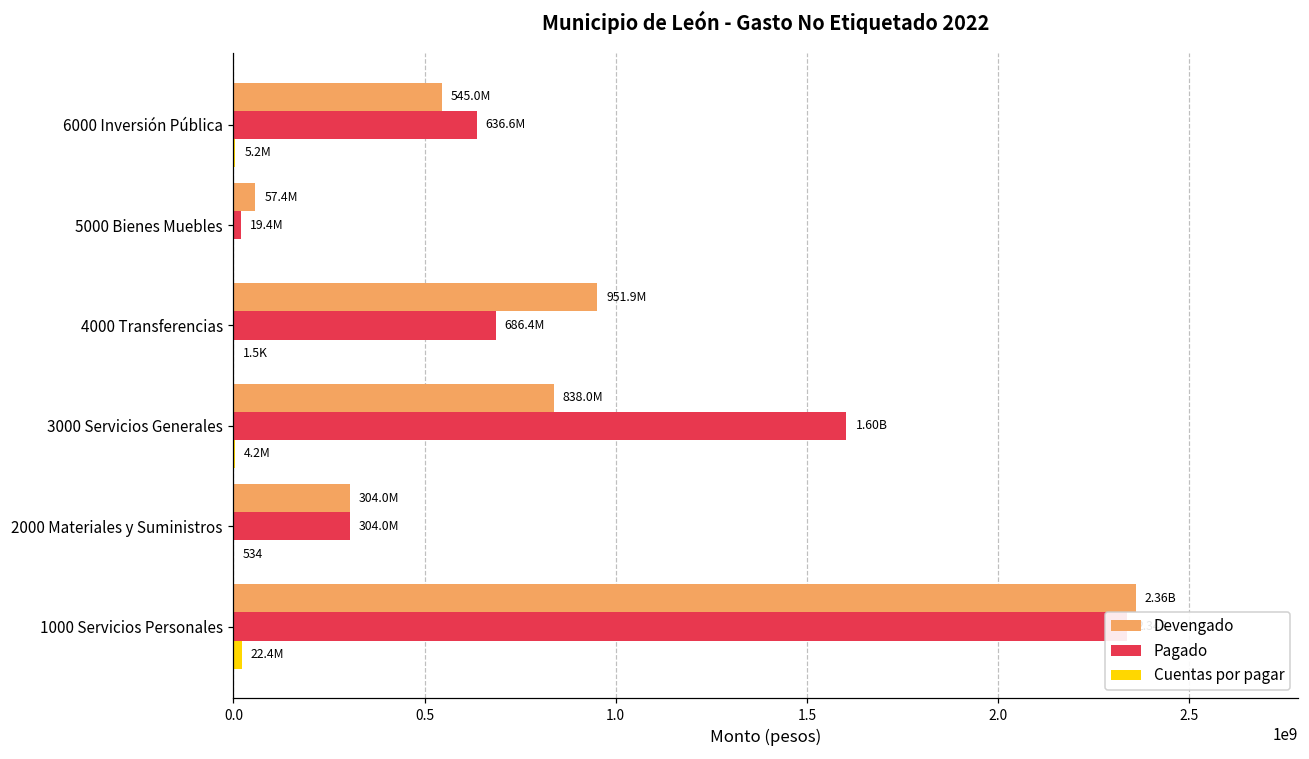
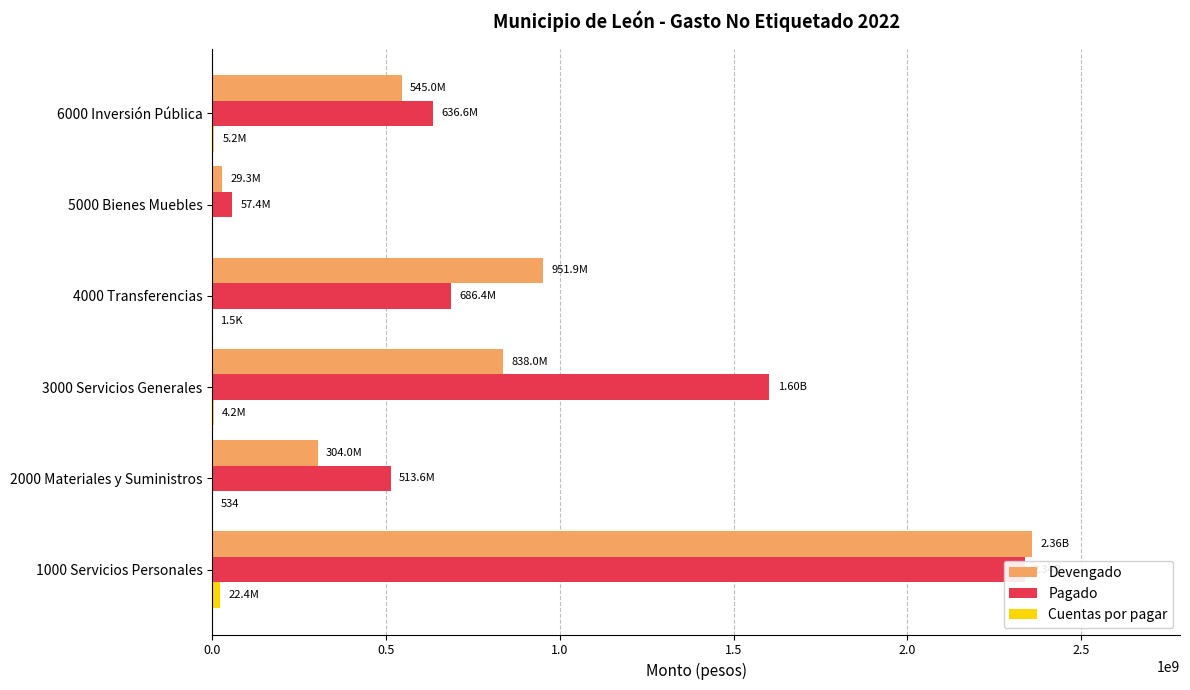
  {
    "Devengado": {
      "6000 Inversión Pública": "545.0M",
-     "5000 Bienes Muebles": "57.4M",
+     "5000 Bienes Muebles": "29.3M",
      "4000 Transferencias": "951.9M",
      "3000 Servicios Generales": "838.0M",
      "2000 Materiales y Suministros": "304.0M",
      "1000 Servicios Personales": "2.36B"
    },
    "Pagado": {
      "6000 Inversión Pública": "636.6M",
-     "5000 Bienes Muebles": "19.4M",
+     "5000 Bienes Muebles": "57.4M",
      "4000 Transferencias": "686.4M",
      "3000 Servicios Generales": "1.60B",
-     "2000 Materiales y Suministros": "304.0M"
+     "2000 Materiales y Suministros": "513.6M"
    },
    "Cuentas por pagar": {
      "6000 Inversión Pública": "5.2M",
      "4000 Transferencias": "1.5K",
      "3000 Servicios Generales": "4.2M",
      "2000 Materiales y Suministros": "534",
      "1000 Servicios Personales": "22.4M"
    }
  }
